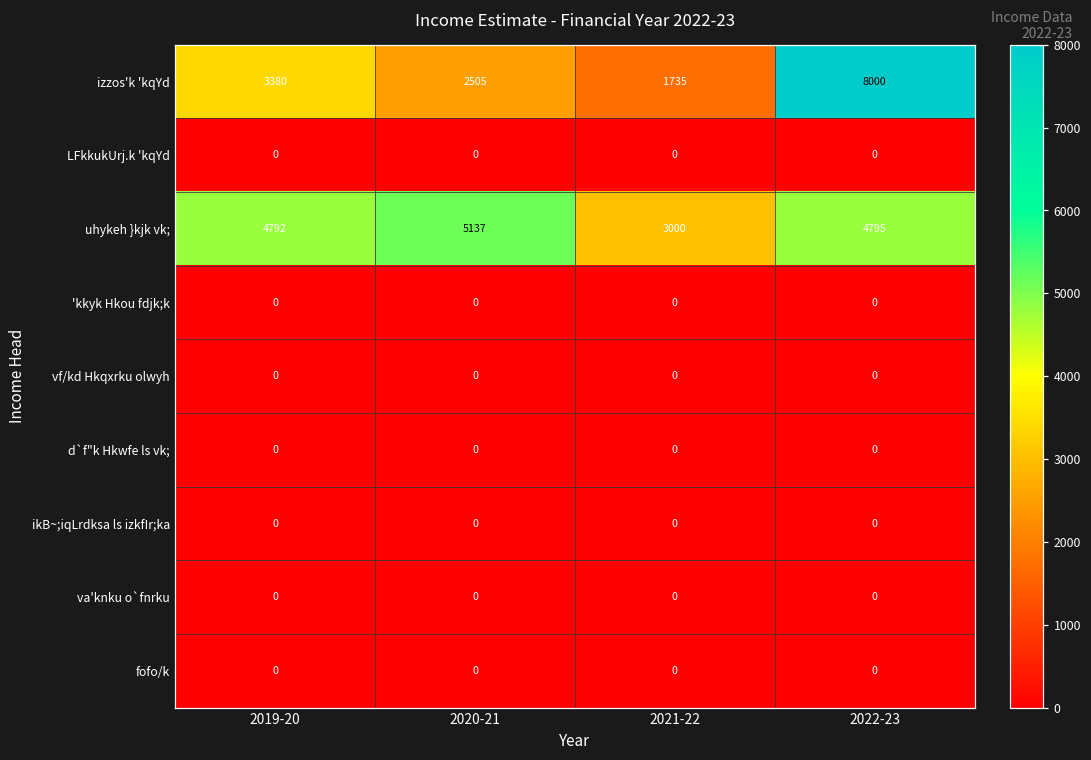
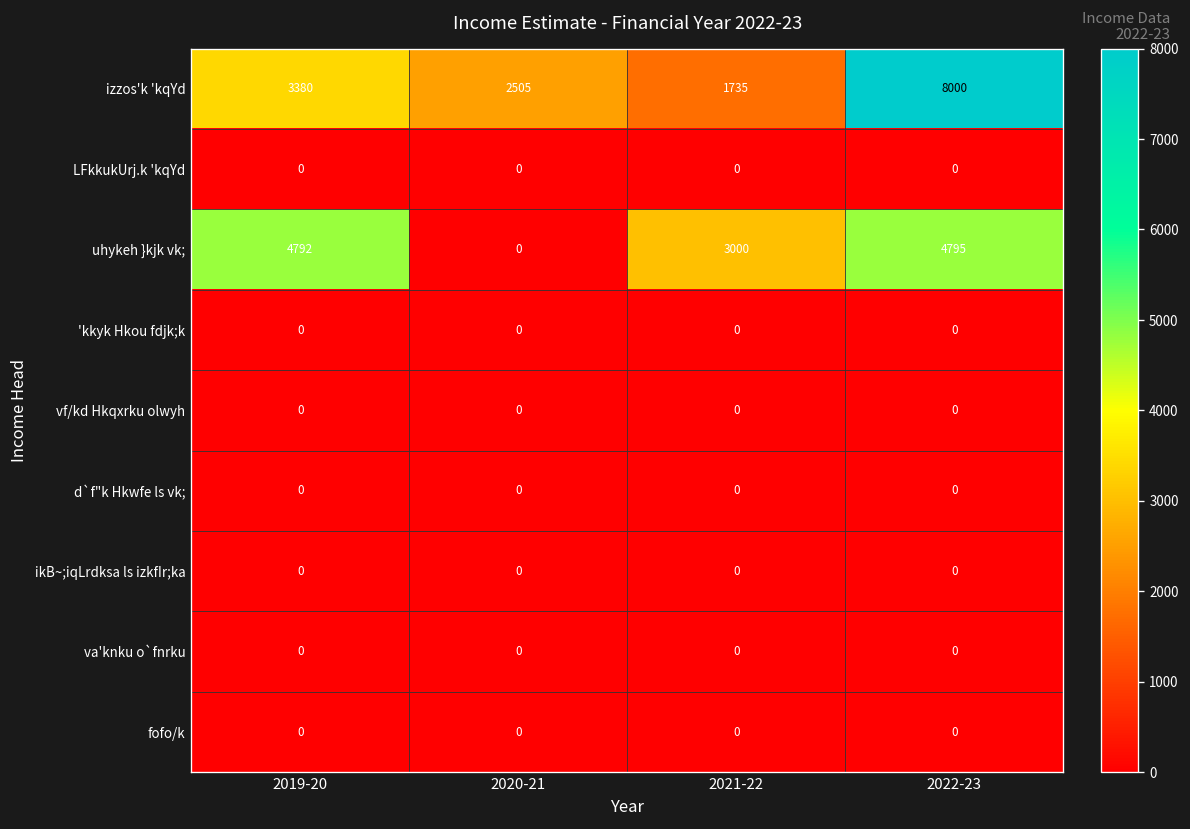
  {
    "izzos'k 'kqYd": {
      "2019-20": 3380,
      "2020-21": 2505,
      "2021-22": 1735,
      "2022-23": 8000
    },
    "LFkkukUrj.k 'kqYd": {
      "2019-20": 0,
      "2020-21": 0,
      "2021-22": 0,
      "2022-23": 0
    },
    "uhykeh }kjk vk;": {
      "2019-20": 4792,
-     "2020-21": 5137,
+     "2020-21": 0,
      "2021-22": 3000,
      "2022-23": 4795
    },
    "'kkyk Hkou fdjk;k": {
      "2019-20": 0,
      "2020-21": 0,
      "2021-22": 0,
      "2022-23": 0
    },
    "vf/kd Hkqxrku olwyh": {
      "2019-20": 0,
      "2020-21": 0,
      "2021-22": 0,
      "2022-23": 0
    },
    "d`f\"k Hkwfe ls vk;": {
      "2019-20": 0,
      "2020-21": 0,
      "2021-22": 0,
      "2022-23": 0
    },
    "ikB~;iqLrdksa ls izkfIr;ka": {
      "2019-20": 0,
      "2020-21": 0,
      "2021-22": 0,
      "2022-23": 0
    },
    "va'knku o`fnrku": {
      "2019-20": 0,
      "2020-21": 0,
      "2021-22": 0,
      "2022-23": 0
    },
    "fofo/k": {
      "2019-20": 0,
      "2020-21": 0,
      "2021-22": 0,
      "2022-23": 0
    }
  }
